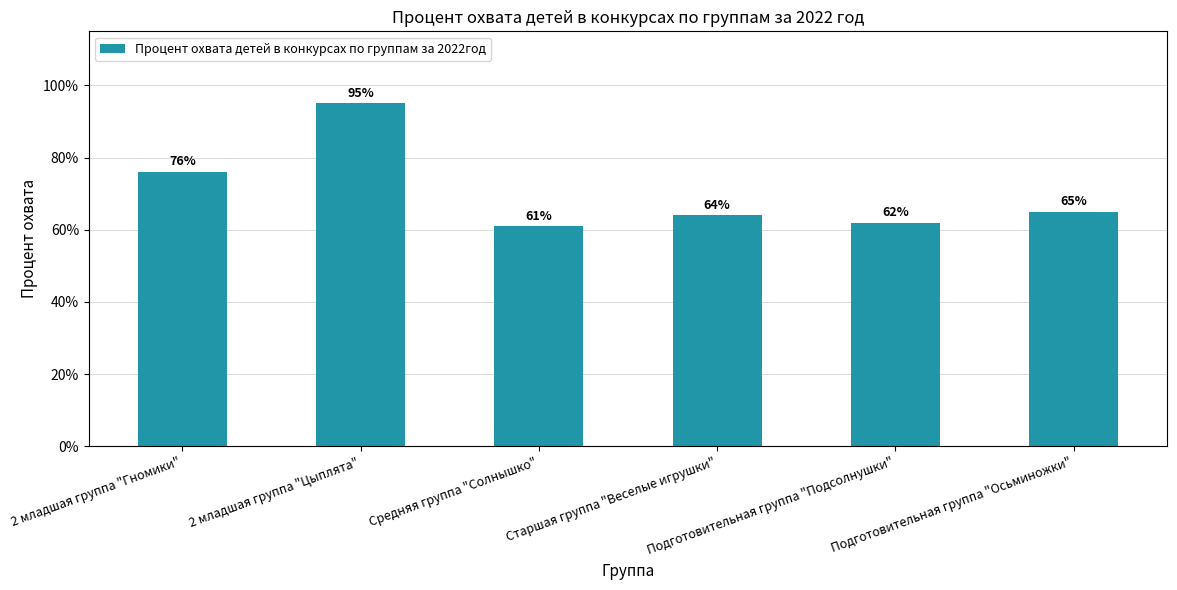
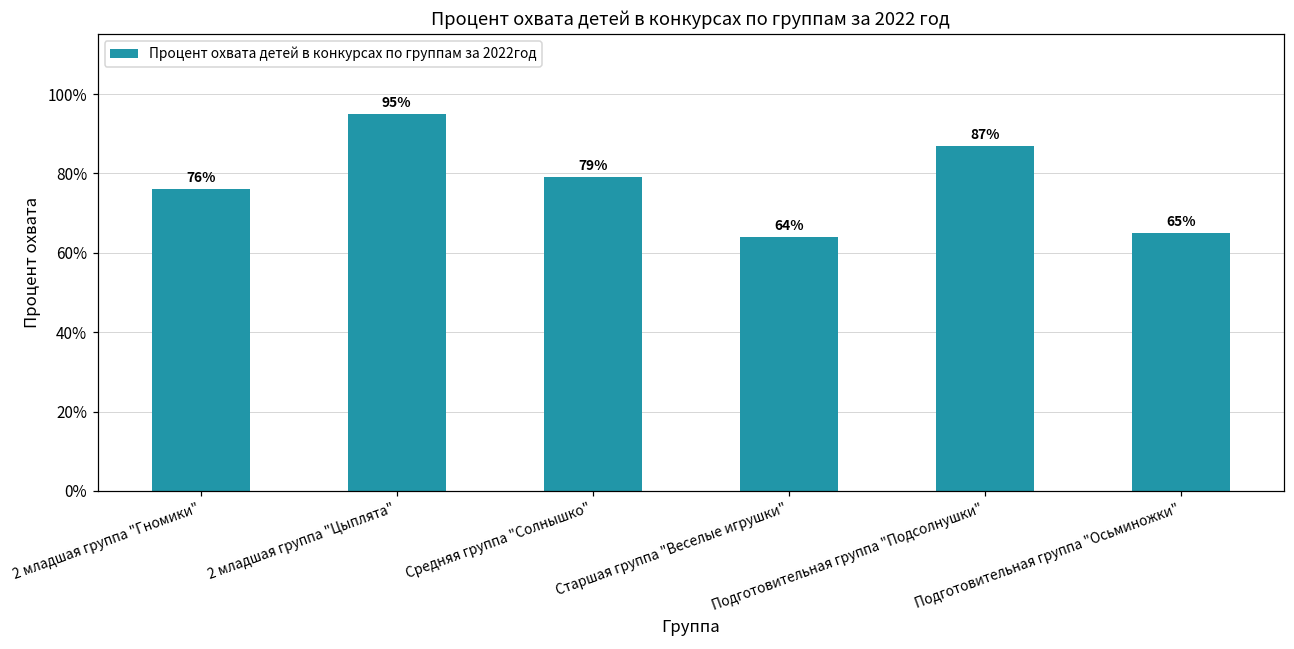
  {
    "2 младшая группа \"Гномики\"": "76%",
    "2 младшая группа \"Цыплята\"": "95%",
-   "Средняя группа \"Солнышко\"": "61%",
+   "Средняя группа \"Солнышко\"": "79%",
    "Старшая группа \"Веселые игрушки\"": "64%",
-   "Подготовительная группа \"Подсолнушки\"": "62%",
+   "Подготовительная группа \"Подсолнушки\"": "87%",
    "Подготовительная группа \"Осьминожки\"": "65%"
  }
